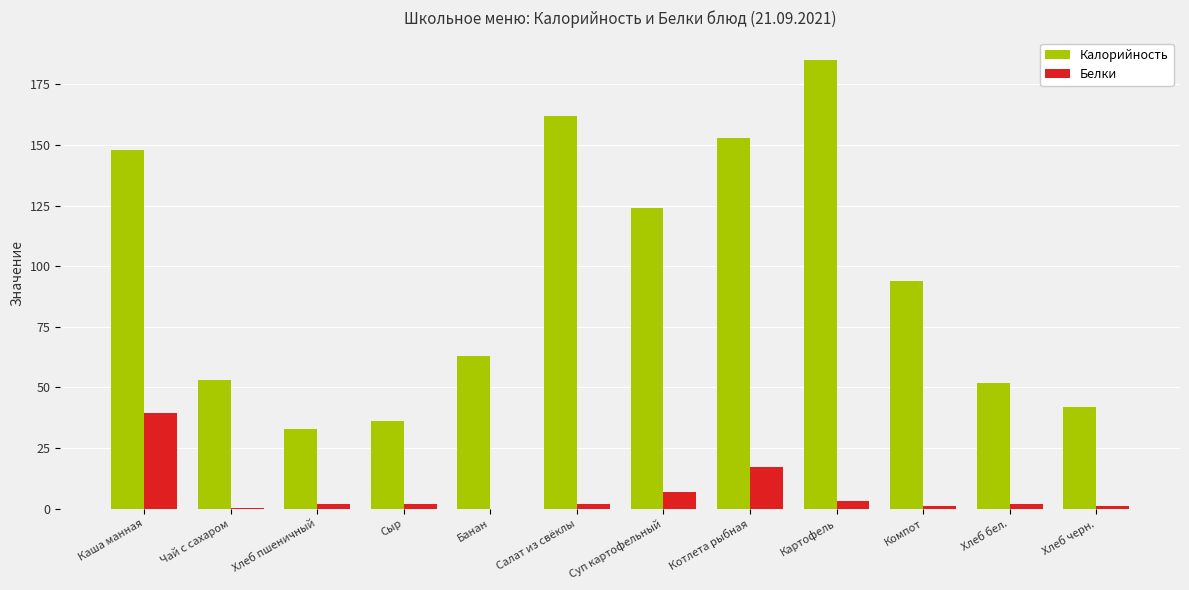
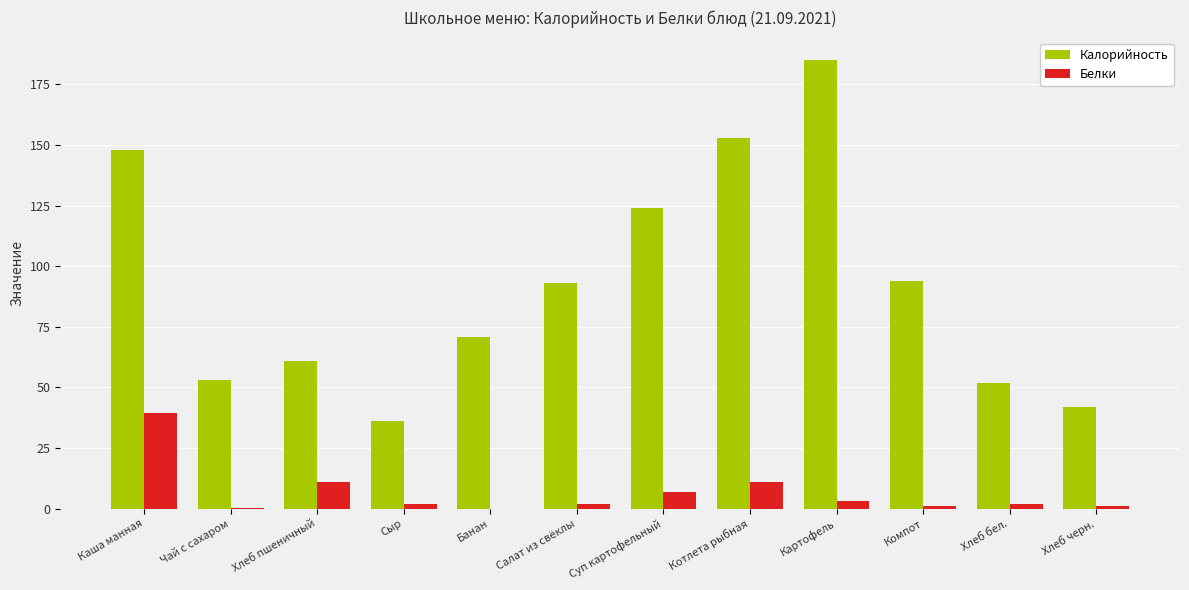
  {
    "Калорийность": {
      "Каша манная": 148,
      "Чай с сахаром": 53,
-     "Хлеб пшеничный": 33,
+     "Хлеб пшеничный": 61,
      "Сыр": 36,
-     "Банан": 63,
-     "Салат из свёклы": 162,
+     "Банан": 71,
+     "Салат из свёклы": 93,
      "Суп картофельный": 124,
      "Котлета рыбная": 153,
      "Картофель": 185,
      "Компот": 94,
      "Хлеб бел.": 52,
      "Хлеб черн.": 42
    },
    "Белки": {
      "Каша манная": 40,
-     "Хлеб пшеничный": 2,
+     "Хлеб пшеничный": 11,
      "Сыр": 2,
      "Банан": 0,
      "Салат из свёклы": 2,
      "Суп картофельный": 7,
-     "Котлета рыбная": 17,
+     "Котлета рыбная": 11,
      "Картофель": 3,
      "Хлеб бел.": 2
    }
  }
